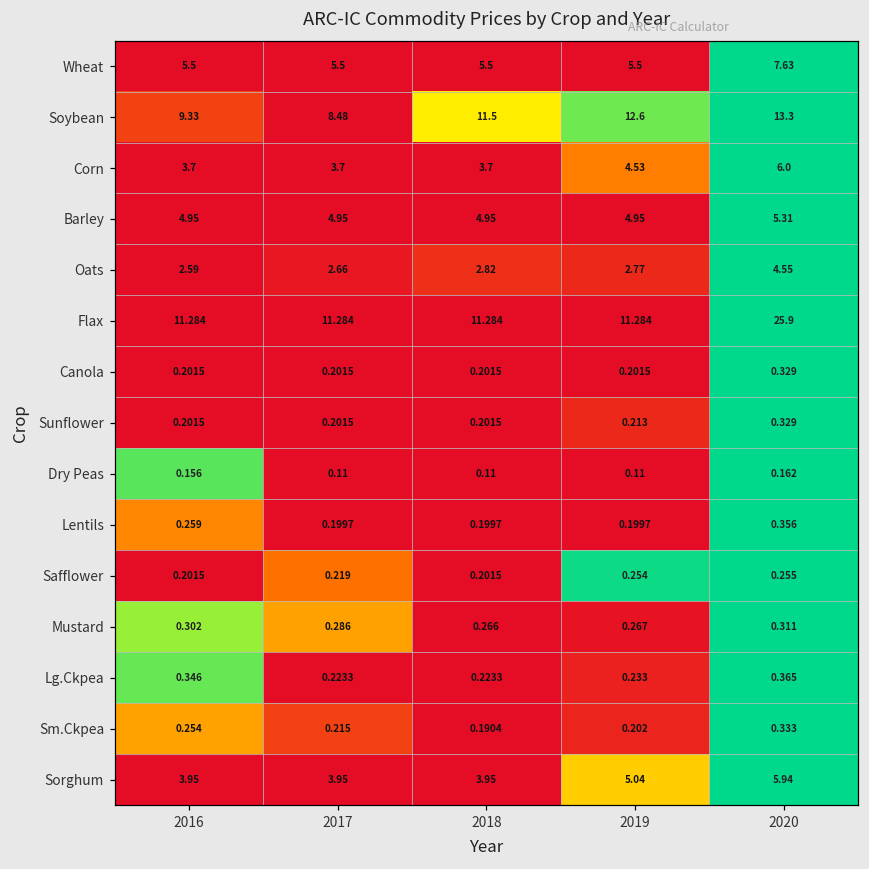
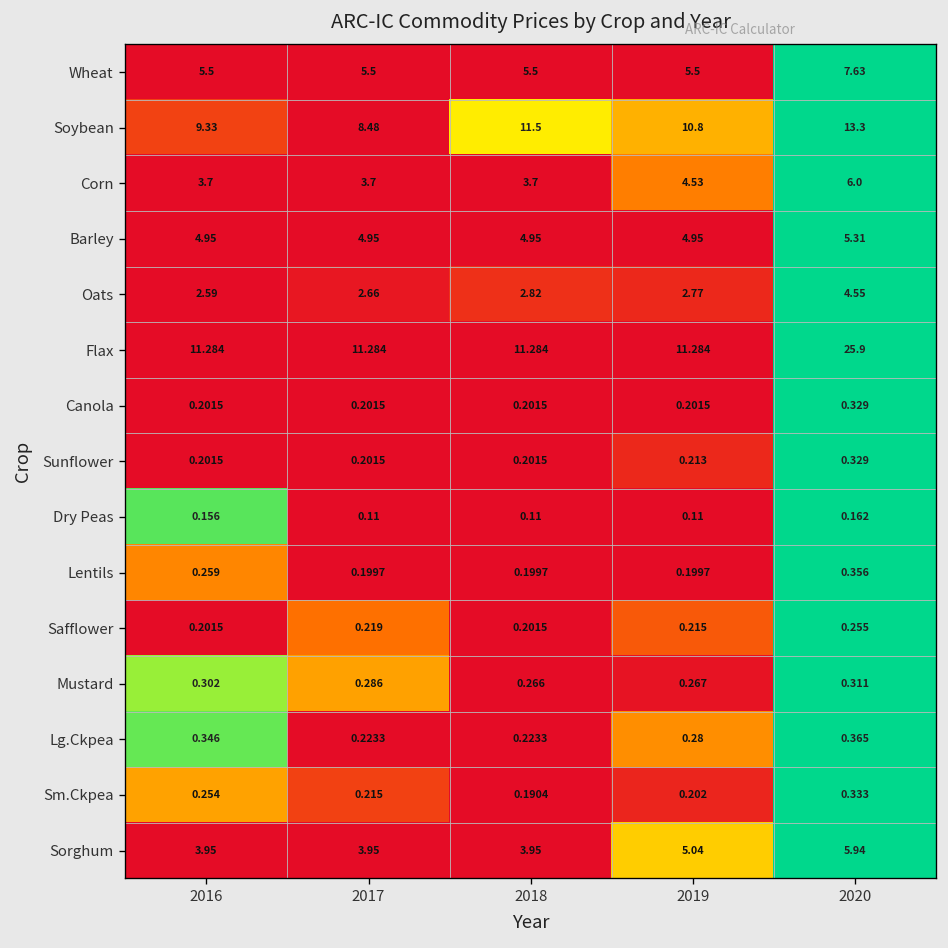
  {
    "Wheat": {
      "2016": 5.5,
      "2017": 5.5,
      "2018": 5.5,
      "2019": 5.5,
      "2020": 7.63
    },
    "Soybean": {
      "2016": 9.33,
      "2017": 8.48,
      "2018": 11.5,
-     "2019": 12.6,
+     "2019": 10.8,
      "2020": 13.3
    },
    "Corn": {
      "2016": 3.7,
      "2017": 3.7,
      "2018": 3.7,
      "2019": 4.53,
      "2020": 6.0
    },
    "Barley": {
      "2016": 4.95,
      "2017": 4.95,
      "2018": 4.95,
      "2019": 4.95,
      "2020": 5.31
    },
    "Oats": {
      "2016": 2.59,
      "2017": 2.66,
      "2018": 2.82,
      "2019": 2.77,
      "2020": 4.55
    },
    "Flax": {
      "2016": 11.284,
      "2017": 11.284,
      "2018": 11.284,
      "2019": 11.284,
      "2020": 25.9
    },
    "Canola": {
      "2016": 0.2015,
      "2017": 0.2015,
      "2018": 0.2015,
      "2019": 0.2015,
      "2020": 0.329
    },
    "Sunflower": {
      "2016": 0.2015,
      "2017": 0.2015,
      "2018": 0.2015,
      "2019": 0.213,
      "2020": 0.329
    },
    "Dry Peas": {
      "2016": 0.156,
      "2017": 0.11,
      "2018": 0.11,
      "2019": 0.11,
      "2020": 0.162
    },
    "Lentils": {
      "2016": 0.259,
      "2017": 0.1997,
      "2018": 0.1997,
      "2019": 0.1997,
      "2020": 0.356
    },
    "Safflower": {
      "2016": 0.2015,
      "2017": 0.219,
      "2018": 0.2015,
-     "2019": 0.254,
+     "2019": 0.215,
      "2020": 0.255
    },
    "Mustard": {
      "2016": 0.302,
      "2017": 0.286,
      "2018": 0.266,
      "2019": 0.267,
      "2020": 0.311
    },
    "Lg.Ckpea": {
      "2016": 0.346,
      "2017": 0.2233,
      "2018": 0.2233,
-     "2019": 0.233,
+     "2019": 0.28,
      "2020": 0.365
    },
    "Sm.Ckpea": {
      "2016": 0.254,
      "2017": 0.215,
      "2018": 0.1904,
      "2019": 0.202,
      "2020": 0.333
    },
    "Sorghum": {
      "2016": 3.95,
      "2017": 3.95,
      "2018": 3.95,
      "2019": 5.04,
      "2020": 5.94
    }
  }
